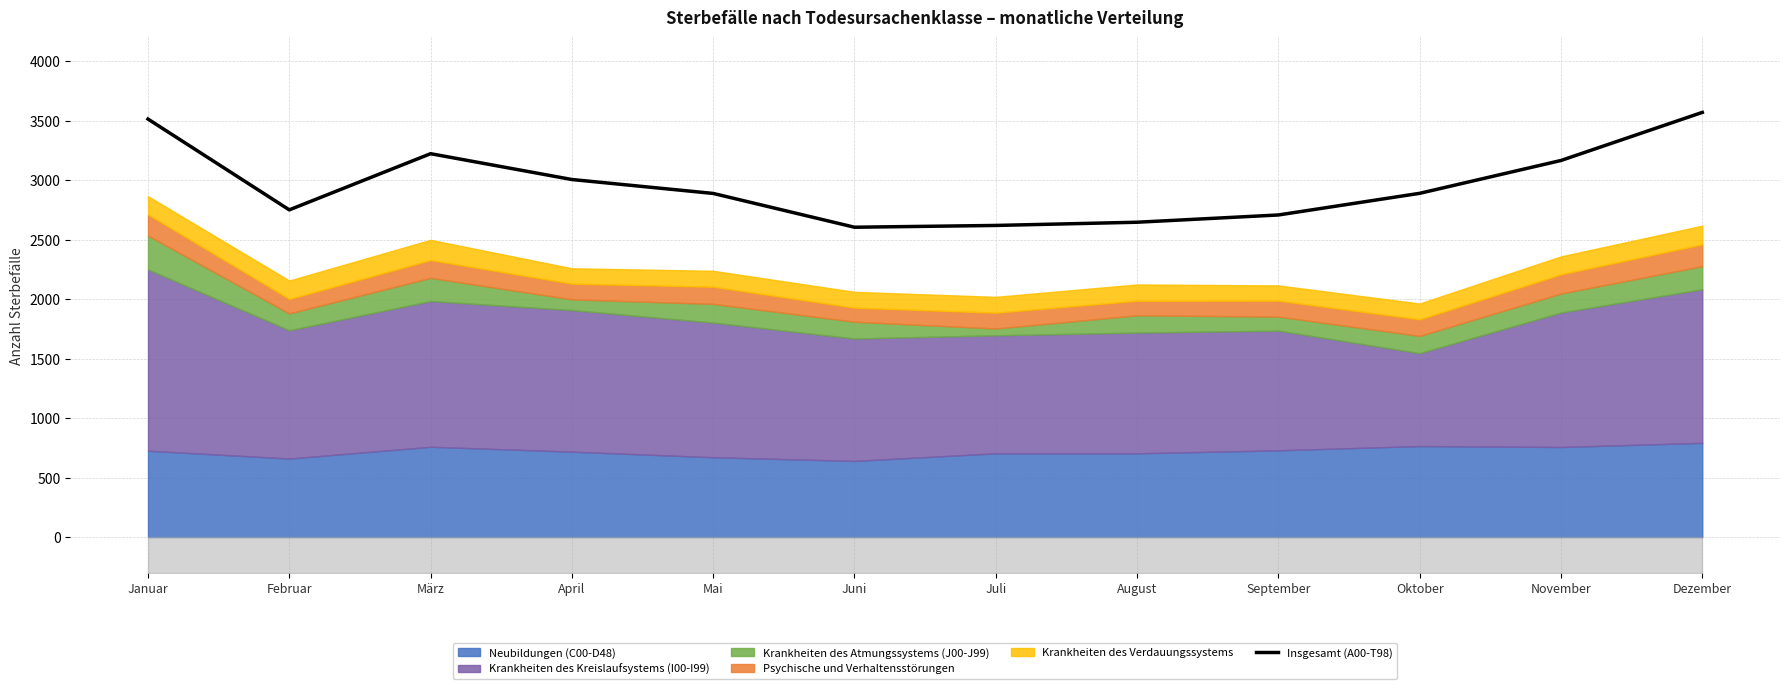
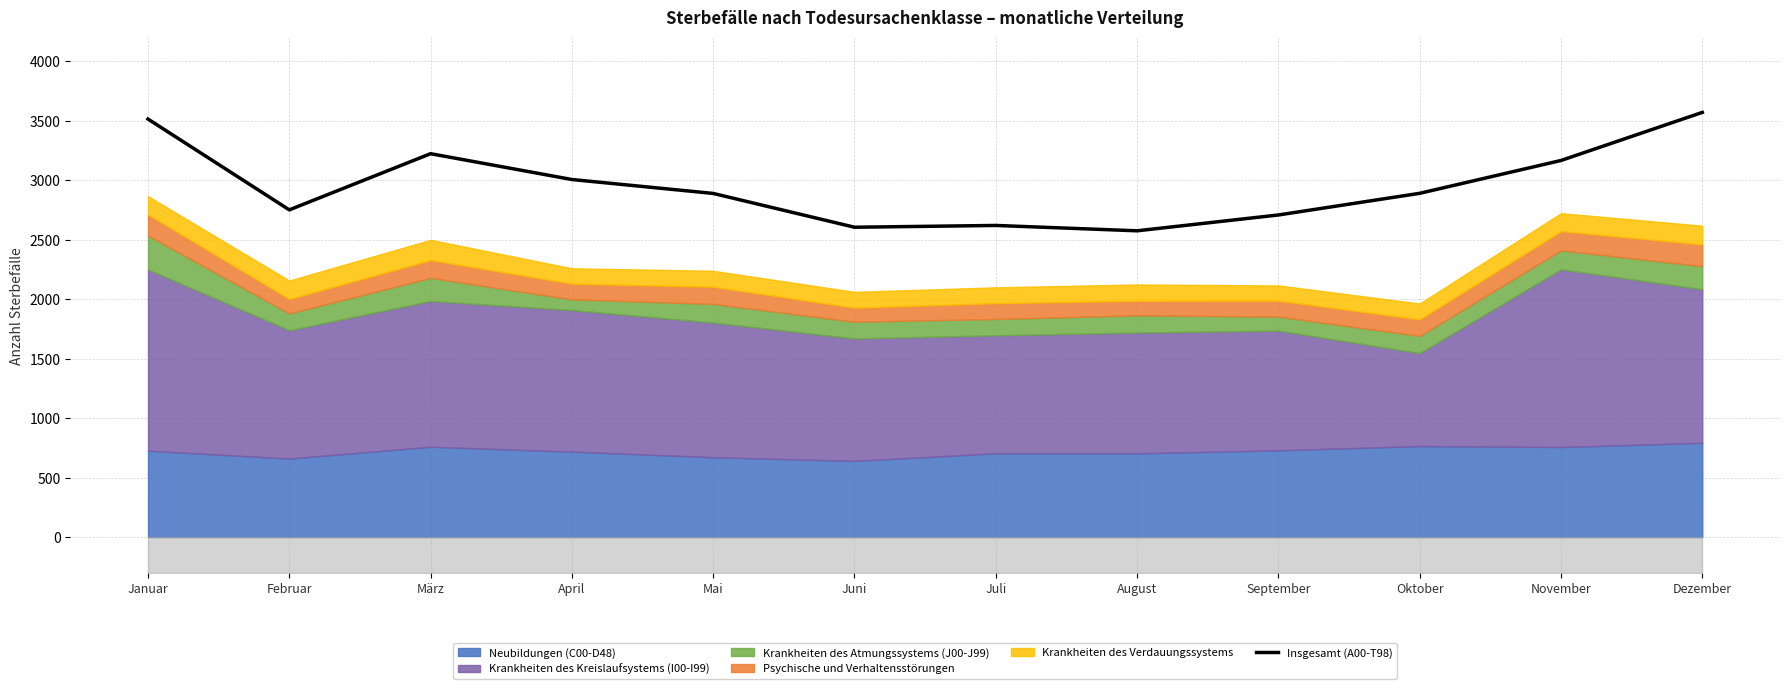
  {
    "Insgesamt (A00-T98)": {
      "Januar": 3510,
      "Februar": 2750,
      "März": 3220,
      "April": 3010,
      "Mai": 2890,
      "Juni": 2600,
      "Juli": 2620,
-     "August": 2650,
+     "August": 2570,
      "September": 2710,
      "Oktober": 2890,
      "November": 3170,
      "Dezember": 3570
    },
    "Neubildungen (C00-D48)": {
      "Januar": 730,
      "Februar": 660,
      "März": 760,
      "April": 720,
      "Mai": 670,
      "Juni": 640,
      "Juli": 700,
      "August": 700,
      "September": 730,
      "Oktober": 770,
      "November": 760,
      "Dezember": 790
    },
    "Krankheiten des Kreislaufsystems (I00-I99)": {
      "Januar": 1520,
      "Februar": 1080,
      "März": 1230,
      "April": 1190,
      "Mai": 1130,
      "Juni": 1030,
      "Juli": 990,
      "August": 1020,
      "September": 1010,
      "Oktober": 780,
-     "November": 1130,
+     "November": 1490,
      "Dezember": 1290
    },
    "Krankheiten des Atmungssystems (J00-J99)": {
      "Januar": 290,
      "Februar": 140,
      "März": 200,
      "April": 90,
      "Mai": 160,
      "Juni": 140,
-     "Juli": 60,
+     "Juli": 140,
      "August": 150,
      "September": 120,
      "Oktober": 150,
      "November": 160,
      "Dezember": 190
    },
    "Psychische und Verhaltensstörungen": {
      "Januar": 180,
      "Februar": 120,
      "März": 150,
      "April": 130,
      "Mai": 140,
      "Juni": 120,
      "Juli": 130,
      "August": 120,
      "September": 130,
      "Oktober": 140,
      "November": 160,
      "Dezember": 180
    },
    "Krankheiten des Verdauungssystems": {
      "Januar": 150,
      "Februar": 160,
      "März": 170,
      "April": 130,
      "Mai": 130,
      "Juni": 130,
      "Juli": 130,
      "August": 140,
      "September": 130,
      "Oktober": 130,
      "November": 150,
      "Dezember": 160
    }
  }
